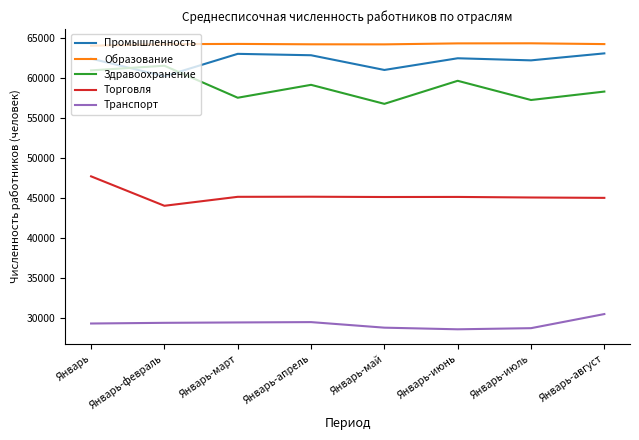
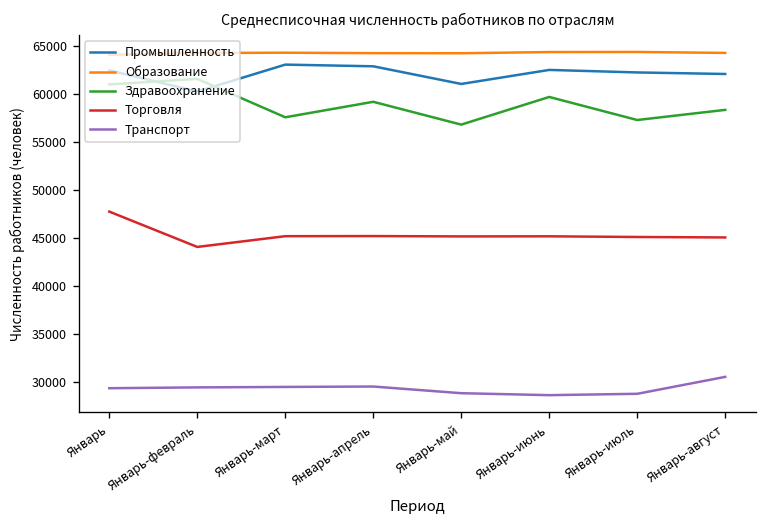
  {
    "Промышленность": {
      "Январь-март": 63000,
      "Январь-апрель": 63000,
      "Январь-май": 61000,
      "Январь-июнь": 62000,
      "Январь-июль": 62000,
-     "Январь-август": 63000
+     "Январь-август": 62000
    },
    "Образование": {
      "Январь-март": 64000,
      "Январь-апрель": 64000,
      "Январь-май": 64000,
      "Январь-июнь": 64000,
      "Январь-июль": 64000,
      "Январь-август": 64000
    },
    "Здравоохранение": {
      "Январь-март": 58000,
      "Январь-апрель": 59000,
      "Январь-май": 57000,
      "Январь-июнь": 60000,
      "Январь-июль": 57000,
      "Январь-август": 58000
    },
    "Торговля": {
      "Январь": 48000,
      "Январь-февраль": 44000,
      "Январь-март": 45000,
      "Январь-апрель": 45000,
      "Январь-май": 45000,
      "Январь-июнь": 45000,
      "Январь-июль": 45000,
      "Январь-август": 45000
    },
    "Транспорт": {
      "Январь": 29000,
      "Январь-февраль": 29000,
      "Январь-март": 29000,
      "Январь-апрель": 30000,
      "Январь-май": 29000,
      "Январь-июнь": 29000,
      "Январь-июль": 29000,
      "Январь-август": 31000
    }
  }
